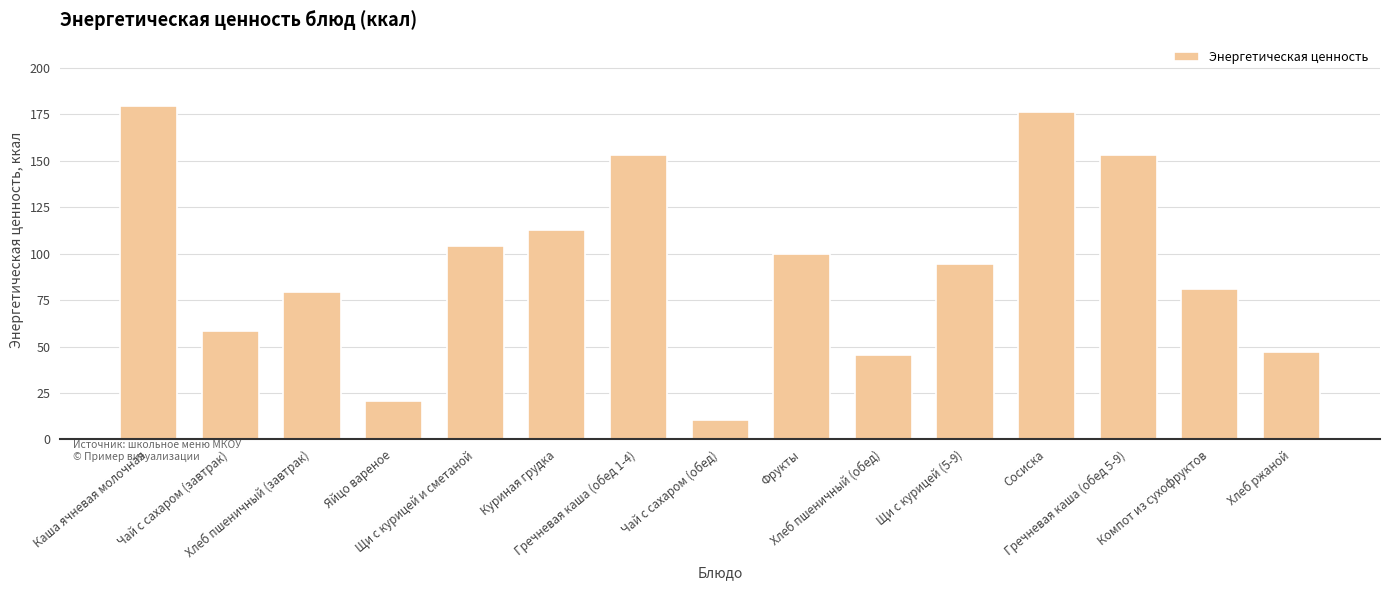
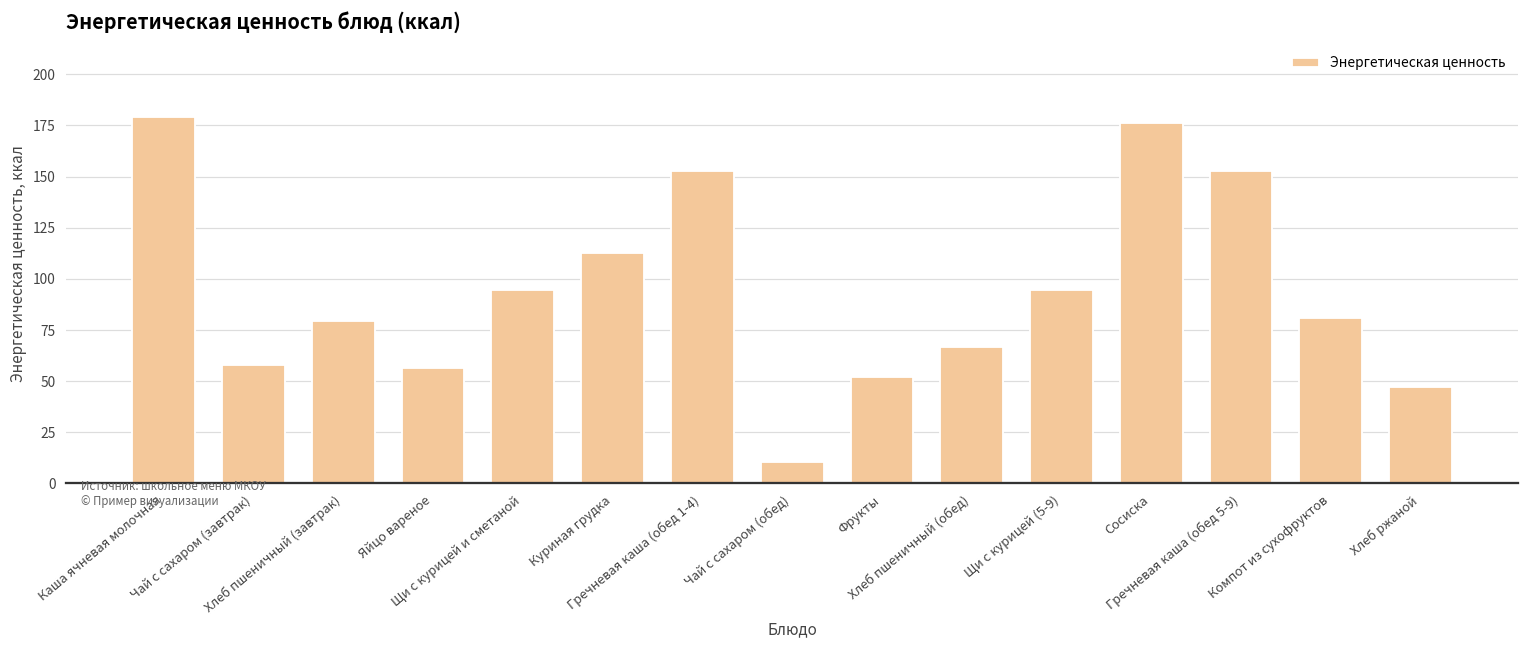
  {
    "Каша ячневая молочная": 179,
    "Чай с сахаром (завтрак)": 58,
    "Хлеб пшеничный (завтрак)": 80,
-   "Яйцо вареное": 21,
-   "Щи с курицей и сметаной": 104,
+   "Яйцо вареное": 56,
+   "Щи с курицей и сметаной": 94,
    "Куриная грудка": 113,
    "Гречневая каша (обед 1-4)": 153,
    "Чай с сахаром (обед)": 11,
-   "Фрукты": 99,
-   "Хлеб пшеничный (обед)": 45,
+   "Фрукты": 52,
+   "Хлеб пшеничный (обед)": 67,
    "Щи с курицей (5-9)": 94,
    "Сосиска": 176,
    "Гречневая каша (обед 5-9)": 153,
    "Компот из сухофруктов": 81,
    "Хлеб ржаной": 47
  }
